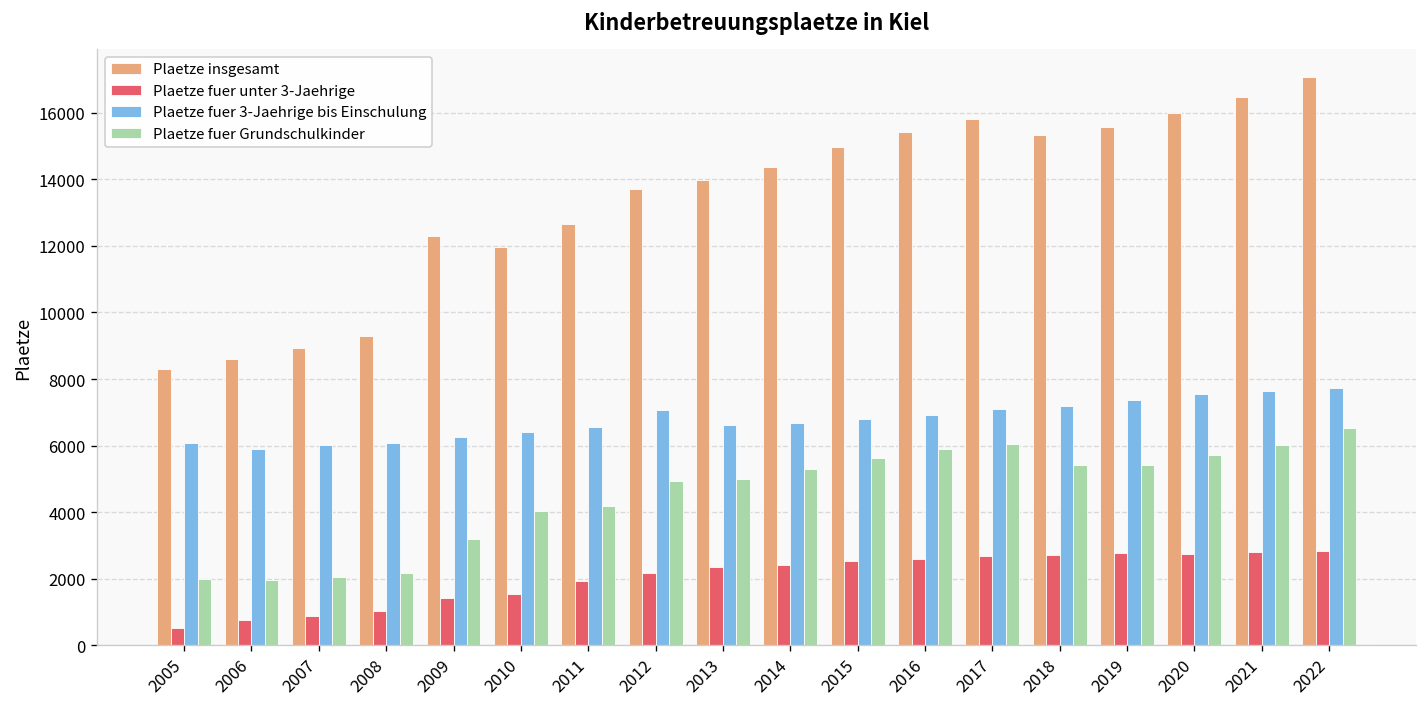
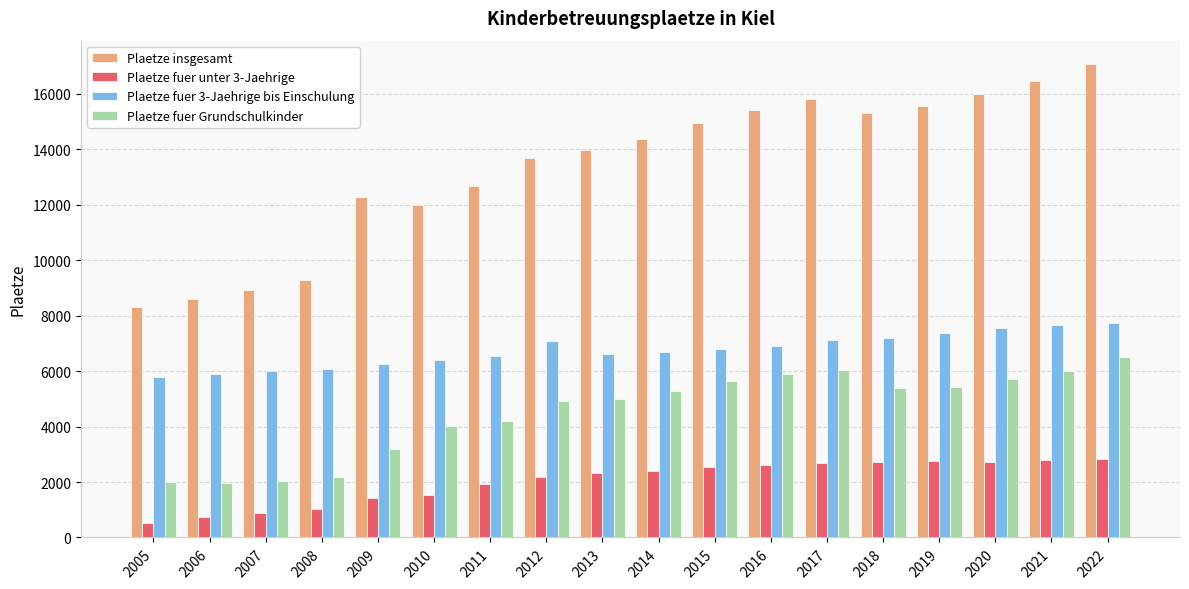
  {
    "Plaetze insgesamt": {
      "2005": 8300,
      "2006": 8600,
      "2007": 8900,
      "2008": 9300,
      "2009": 12300,
      "2010": 12000,
      "2011": 12700,
      "2012": 13700,
      "2013": 14000,
      "2014": 14400,
      "2015": 15000,
      "2016": 15400,
      "2017": 15800,
      "2018": 15300,
      "2019": 15600,
      "2020": 16000,
      "2021": 16500,
      "2022": 17100
    },
    "Plaetze fuer unter 3-Jaehrige": {
      "2005": 500,
      "2006": 800,
      "2007": 900,
      "2008": 1000,
      "2009": 1400,
      "2010": 1500,
      "2011": 1900,
      "2012": 2200,
      "2013": 2300,
      "2014": 2400,
      "2015": 2500,
      "2016": 2600,
      "2017": 2700,
      "2018": 2700,
      "2019": 2800,
      "2020": 2700,
      "2021": 2800,
      "2022": 2800
    },
    "Plaetze fuer 3-Jaehrige bis Einschulung": {
-     "2005": 6100,
+     "2005": 5800,
      "2006": 5900,
      "2007": 6000,
      "2008": 6100,
      "2009": 6200,
      "2010": 6400,
      "2011": 6600,
      "2012": 7100,
      "2013": 6600,
      "2014": 6700,
      "2015": 6800,
      "2016": 6900,
      "2017": 7100,
      "2018": 7200,
      "2019": 7400,
      "2020": 7500,
      "2021": 7700,
      "2022": 7700
    },
    "Plaetze fuer Grundschulkinder": {
      "2005": 2000,
      "2006": 2000,
      "2007": 2000,
      "2008": 2200,
      "2009": 3200,
      "2010": 4000,
      "2011": 4200,
      "2012": 4900,
      "2013": 5000,
      "2014": 5300,
      "2015": 5600,
      "2016": 5900,
      "2017": 6000,
      "2018": 5400,
      "2019": 5400,
      "2020": 5700,
      "2021": 6000,
      "2022": 6500
    }
  }
